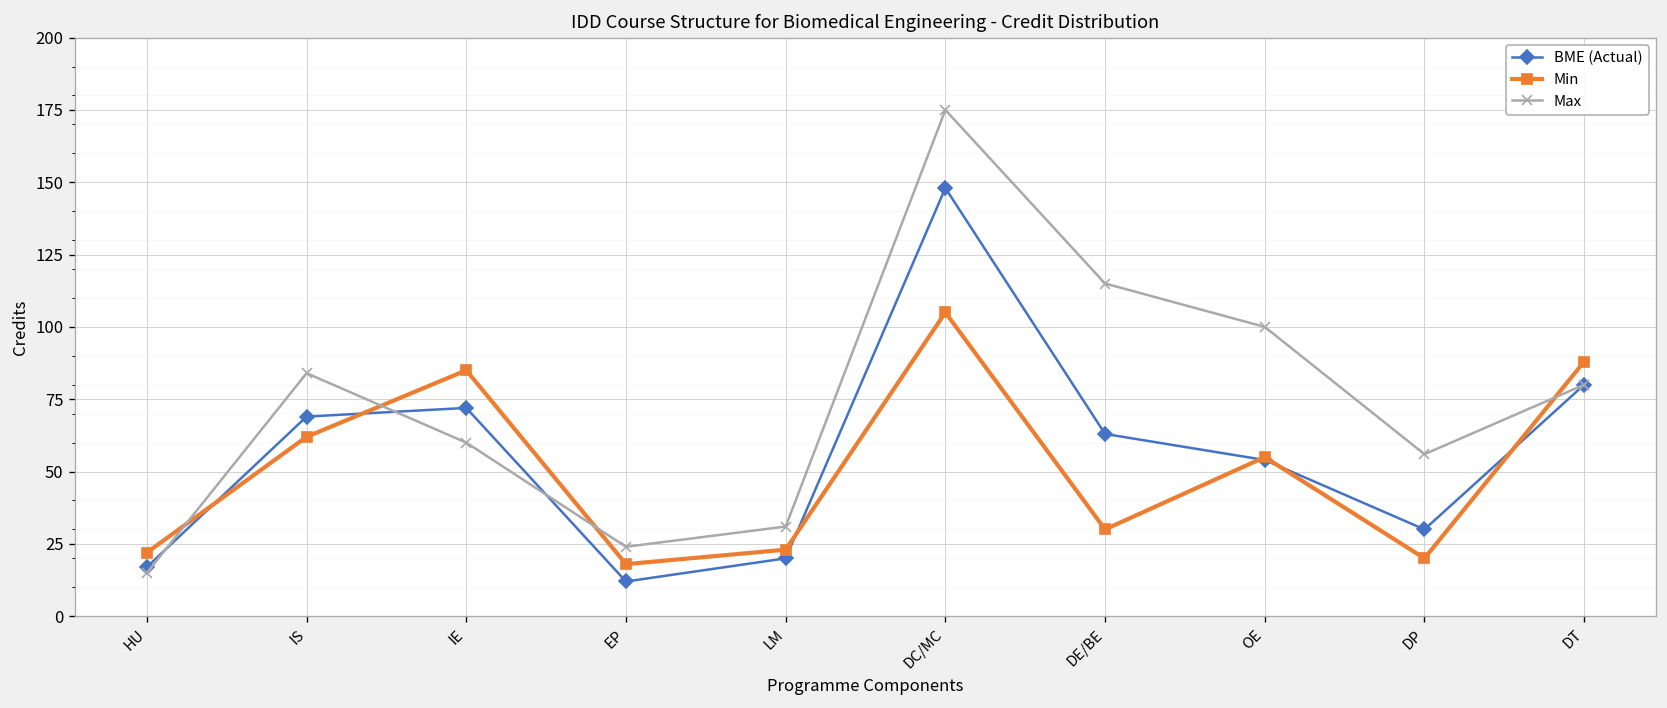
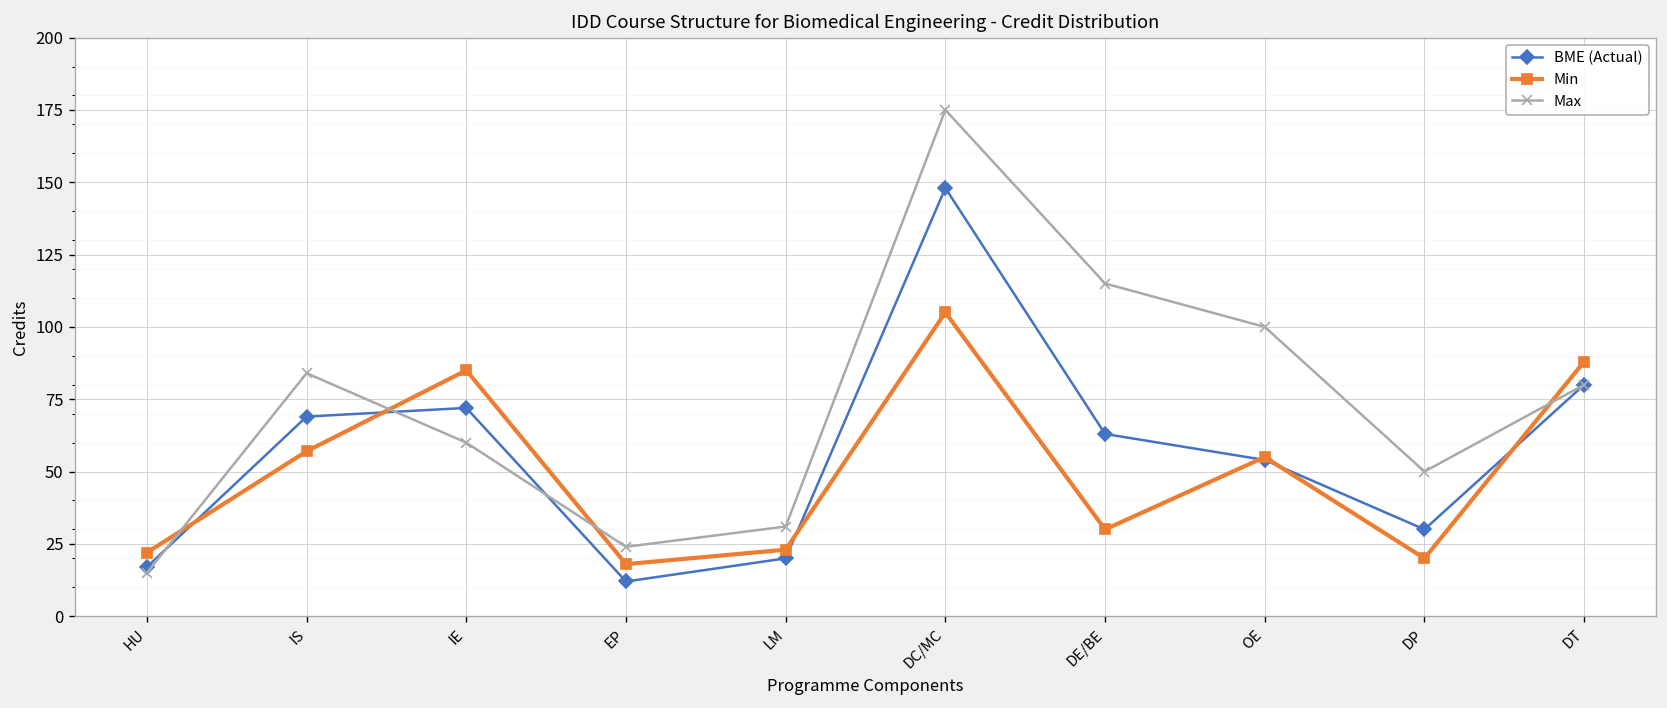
  {
    "BME (Actual)": {
      "HU": 17,
      "IS": 69,
      "IE": 72,
      "EP": 12,
      "LM": 20,
      "DC/MC": 148,
      "DE/BE": 63,
      "DP": 30
    },
    "Min": {
      "HU": 22,
-     "IS": 62,
+     "IS": 57,
      "IE": 85,
      "EP": 18,
      "LM": 23,
      "DC/MC": 105,
      "DE/BE": 30,
      "DP": 20,
      "DT": 88
    },
    "Max": {
      "HU": 15,
      "IS": 84,
      "IE": 60,
      "EP": 24,
      "LM": 31,
      "DC/MC": 175,
      "DE/BE": 115,
      "OE": 100,
-     "DP": 56
+     "DP": 50
    }
  }
